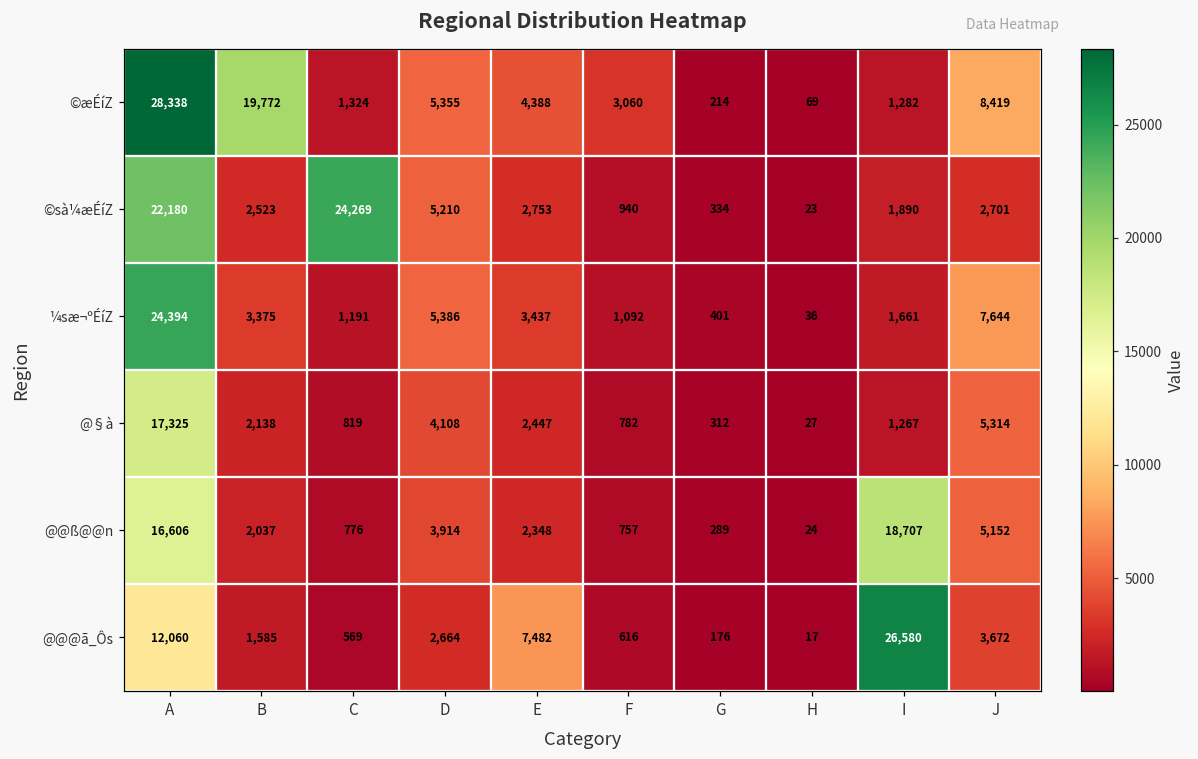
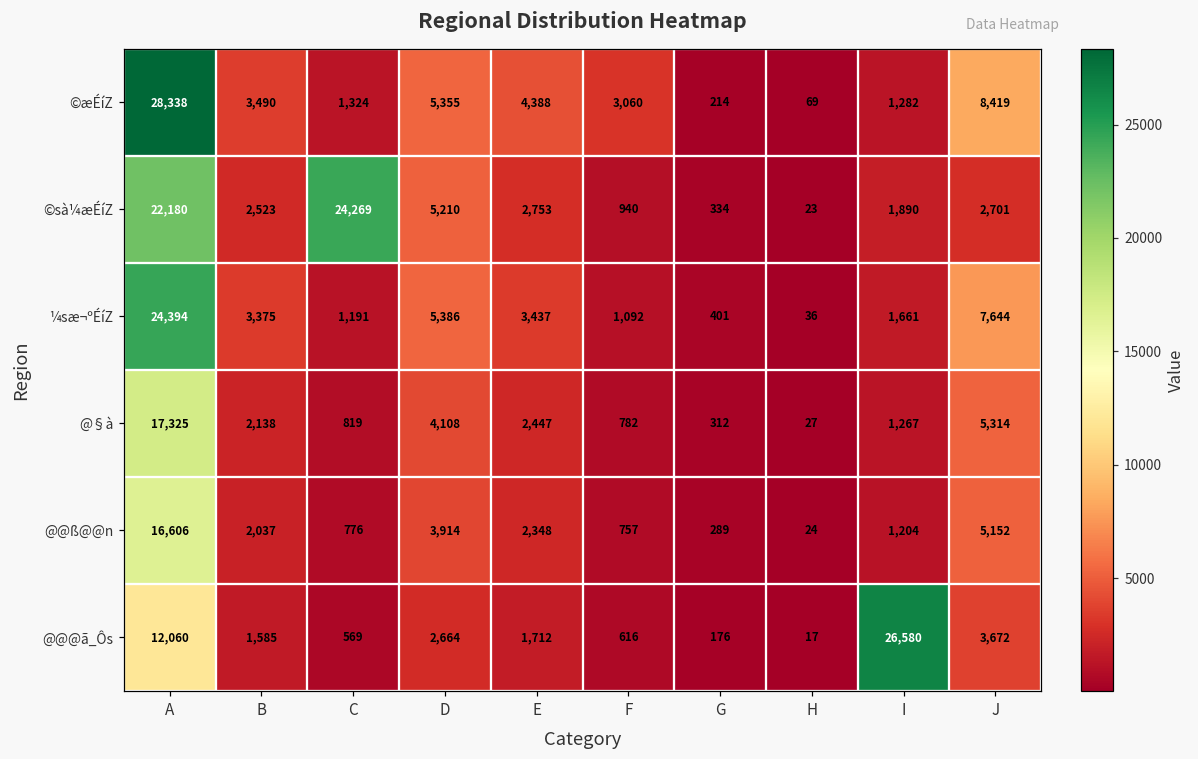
  {
    "©æÉíZ": {
      "A": "28,338",
-     "B": "19,772",
+     "B": "3,490",
      "C": "1,324",
      "D": "5,355",
      "E": "4,388",
      "F": "3,060",
      "G": "214",
      "H": "69",
      "I": "1,282",
      "J": "8,419"
    },
    "©sà¼æÉíZ": {
      "A": "22,180",
      "B": "2,523",
      "C": "24,269",
      "D": "5,210",
      "E": "2,753",
      "F": "940",
      "G": "334",
      "H": "23",
      "I": "1,890",
      "J": "2,701"
    },
    "¼sæ¬ºÉíZ": {
      "A": "24,394",
      "B": "3,375",
      "C": "1,191",
      "D": "5,386",
      "E": "3,437",
      "F": "1,092",
      "G": "401",
      "H": "36",
      "I": "1,661",
      "J": "7,644"
    },
    "@§à": {
      "A": "17,325",
      "B": "2,138",
      "C": "819",
      "D": "4,108",
      "E": "2,447",
      "F": "782",
      "G": "312",
      "H": "27",
      "I": "1,267",
      "J": "5,314"
    },
    "@@ß@@n": {
      "A": "16,606",
      "B": "2,037",
      "C": "776",
      "D": "3,914",
      "E": "2,348",
      "F": "757",
      "G": "289",
      "H": "24",
-     "I": "18,707",
+     "I": "1,204",
      "J": "5,152"
    },
    "@@@ã_Ôs": {
      "A": "12,060",
      "B": "1,585",
      "C": "569",
      "D": "2,664",
-     "E": "7,482",
+     "E": "1,712",
      "F": "616",
      "G": "176",
      "H": "17",
      "I": "26,580",
      "J": "3,672"
    }
  }
